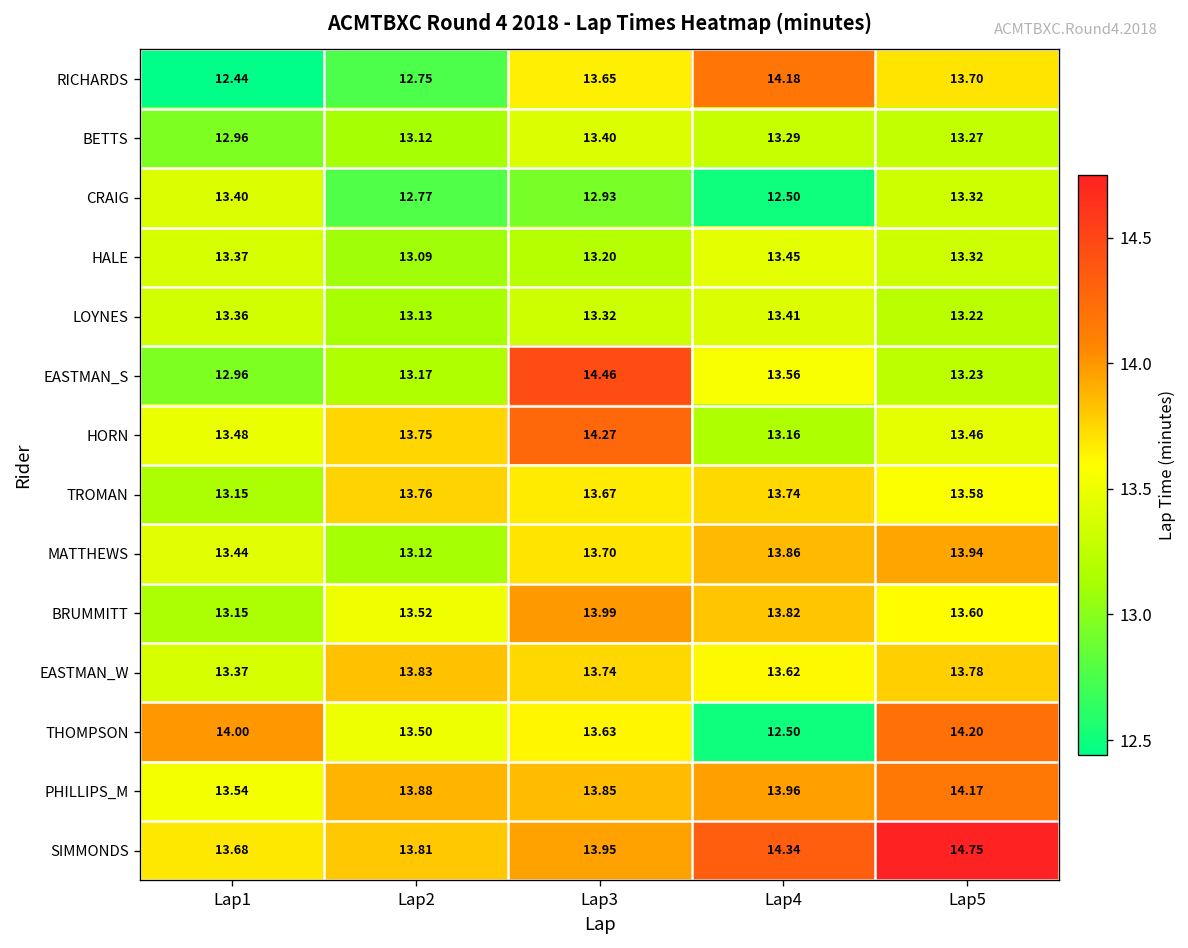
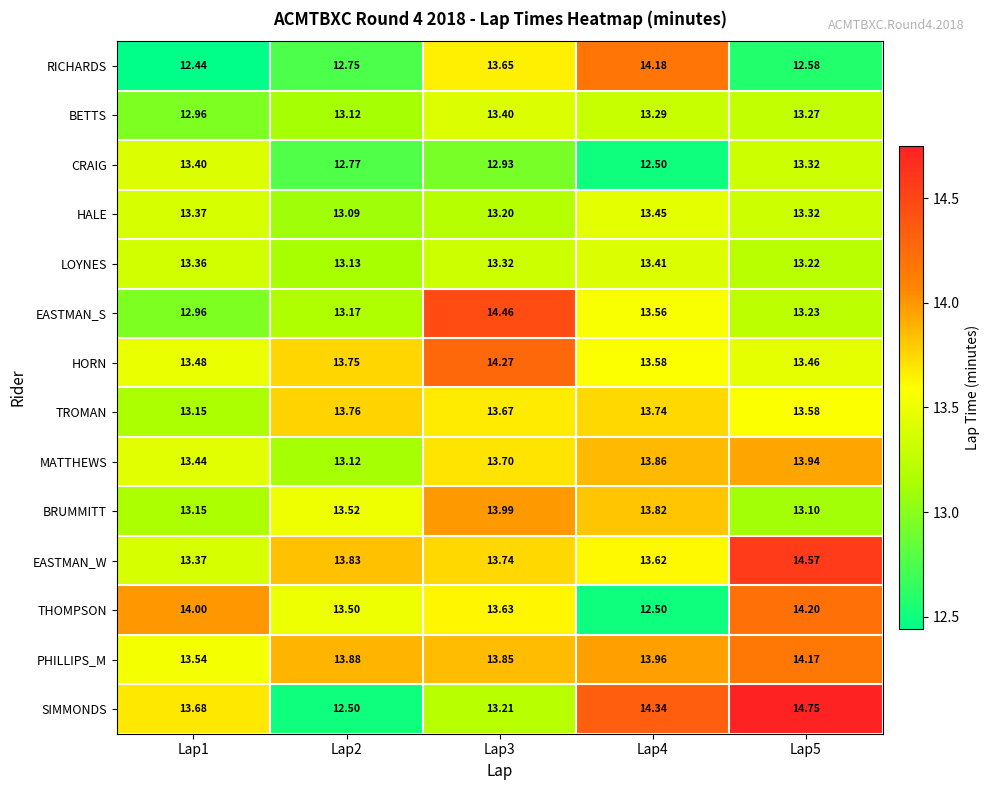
  {
    "RICHARDS": {
      "Lap1": 12.44,
      "Lap2": 12.75,
      "Lap3": 13.65,
      "Lap4": 14.18,
-     "Lap5": 13.70
+     "Lap5": 12.58
    },
    "BETTS": {
      "Lap1": 12.96,
      "Lap2": 13.12,
      "Lap3": 13.40,
      "Lap4": 13.29,
      "Lap5": 13.27
    },
    "CRAIG": {
      "Lap1": 13.40,
      "Lap2": 12.77,
      "Lap3": 12.93,
      "Lap4": 12.50,
      "Lap5": 13.32
    },
    "HALE": {
      "Lap1": 13.37,
      "Lap2": 13.09,
      "Lap3": 13.20,
      "Lap4": 13.45,
      "Lap5": 13.32
    },
    "LOYNES": {
      "Lap1": 13.36,
      "Lap2": 13.13,
      "Lap3": 13.32,
      "Lap4": 13.41,
      "Lap5": 13.22
    },
    "EASTMAN_S": {
      "Lap1": 12.96,
      "Lap2": 13.17,
      "Lap3": 14.46,
      "Lap4": 13.56,
      "Lap5": 13.23
    },
    "HORN": {
      "Lap1": 13.48,
      "Lap2": 13.75,
      "Lap3": 14.27,
-     "Lap4": 13.16,
+     "Lap4": 13.58,
      "Lap5": 13.46
    },
    "TROMAN": {
      "Lap1": 13.15,
      "Lap2": 13.76,
      "Lap3": 13.67,
      "Lap4": 13.74,
      "Lap5": 13.58
    },
    "MATTHEWS": {
      "Lap1": 13.44,
      "Lap2": 13.12,
      "Lap3": 13.70,
      "Lap4": 13.86,
      "Lap5": 13.94
    },
    "BRUMMITT": {
      "Lap1": 13.15,
      "Lap2": 13.52,
      "Lap3": 13.99,
      "Lap4": 13.82,
-     "Lap5": 13.60
+     "Lap5": 13.10
    },
    "EASTMAN_W": {
      "Lap1": 13.37,
      "Lap2": 13.83,
      "Lap3": 13.74,
      "Lap4": 13.62,
-     "Lap5": 13.78
+     "Lap5": 14.57
    },
    "THOMPSON": {
      "Lap1": 14.00,
      "Lap2": 13.50,
      "Lap3": 13.63,
      "Lap4": 12.50,
      "Lap5": 14.20
    },
    "PHILLIPS_M": {
      "Lap1": 13.54,
      "Lap2": 13.88,
      "Lap3": 13.85,
      "Lap4": 13.96,
      "Lap5": 14.17
    },
    "SIMMONDS": {
      "Lap1": 13.68,
-     "Lap2": 13.81,
-     "Lap3": 13.95,
+     "Lap2": 12.50,
+     "Lap3": 13.21,
      "Lap4": 14.34,
      "Lap5": 14.75
    }
  }
